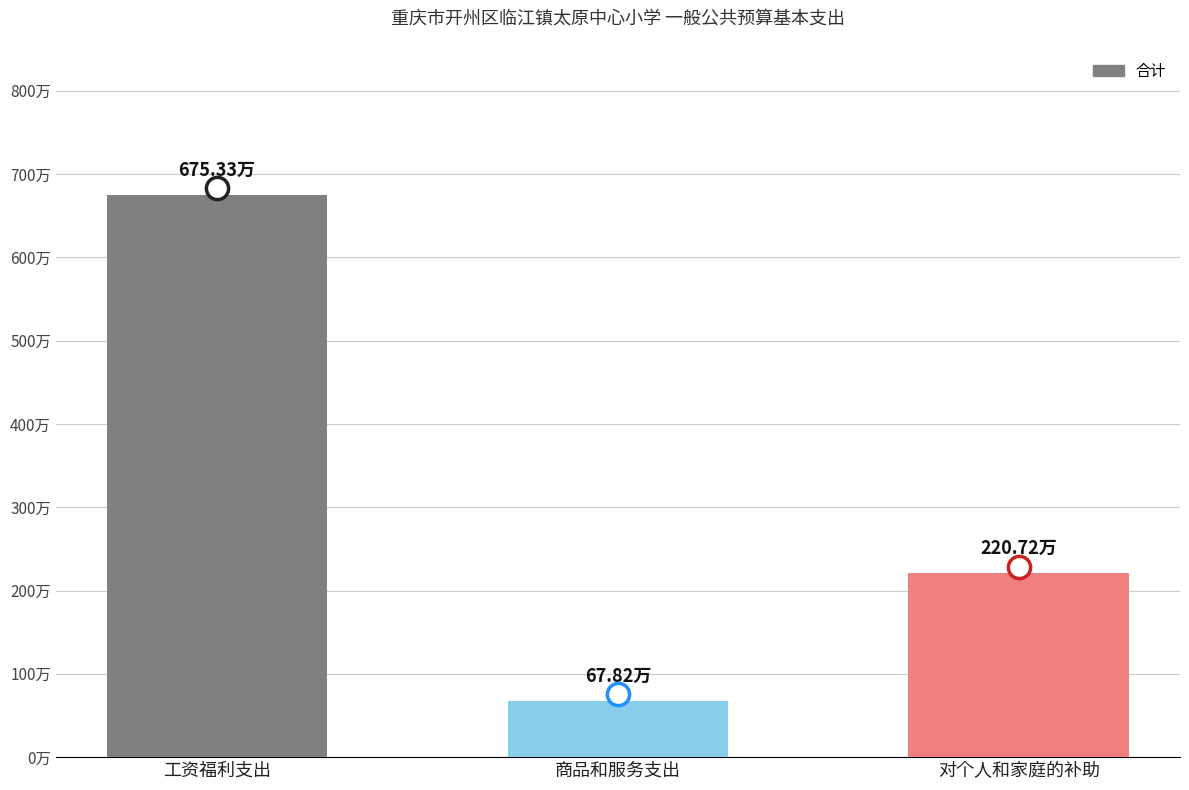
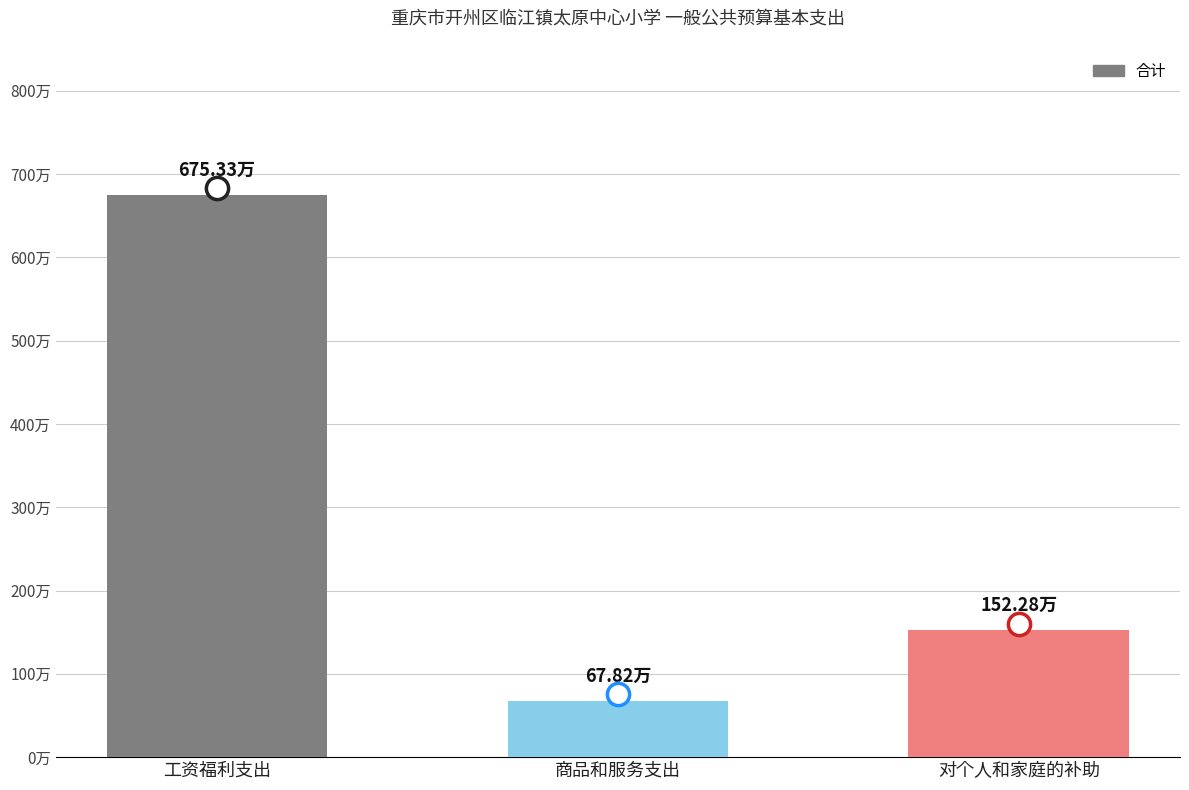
  {
    "合计": {
      "工资福利支出": "675.33万",
      "商品和服务支出": "67.82万",
-     "对个人和家庭的补助": "220.72万"
+     "对个人和家庭的补助": "152.28万"
    }
  }
